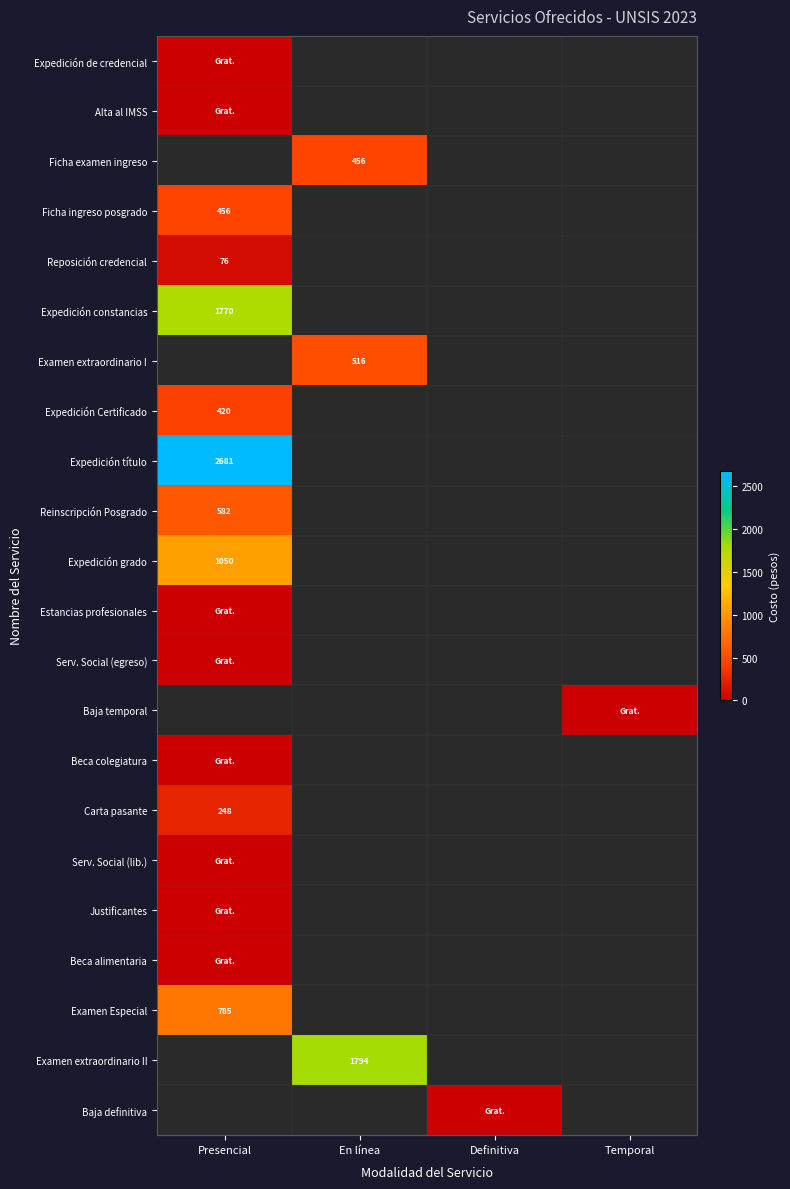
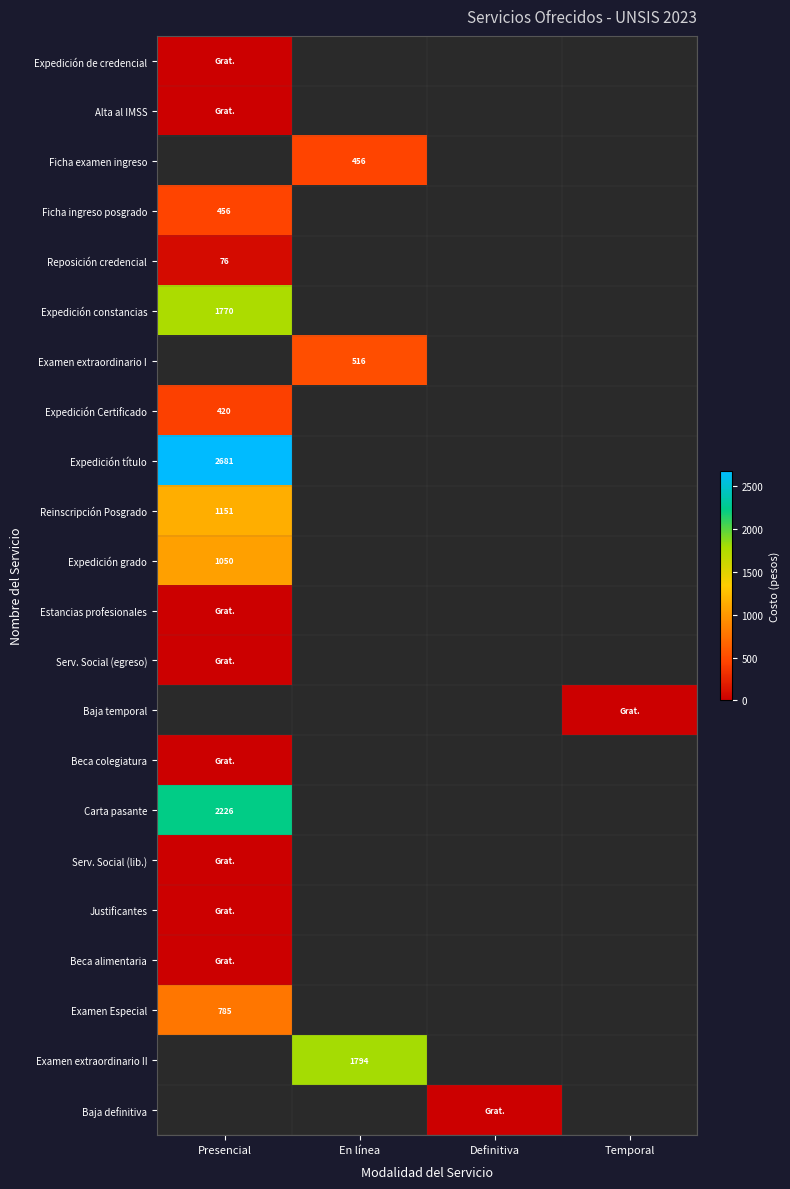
  {
    "Ficha examen ingreso": {
      "En línea": 456
    },
    "Ficha ingreso posgrado": {
      "Presencial": 456
    },
    "Reposición credencial": {
      "Presencial": 76
    },
    "Expedición constancias": {
      "Presencial": 1770
    },
    "Examen extraordinario I": {
      "En línea": 516
    },
    "Expedición Certificado": {
      "Presencial": 420
    },
    "Expedición título": {
      "Presencial": 2681
    },
    "Reinscripción Posgrado": {
-     "Presencial": 582
+     "Presencial": 1151
    },
    "Expedición grado": {
      "Presencial": 1050
    },
    "Carta pasante": {
-     "Presencial": 248
+     "Presencial": 2226
    },
    "Examen Especial": {
      "Presencial": 785
    },
    "Examen extraordinario II": {
      "En línea": 1794
    }
  }
